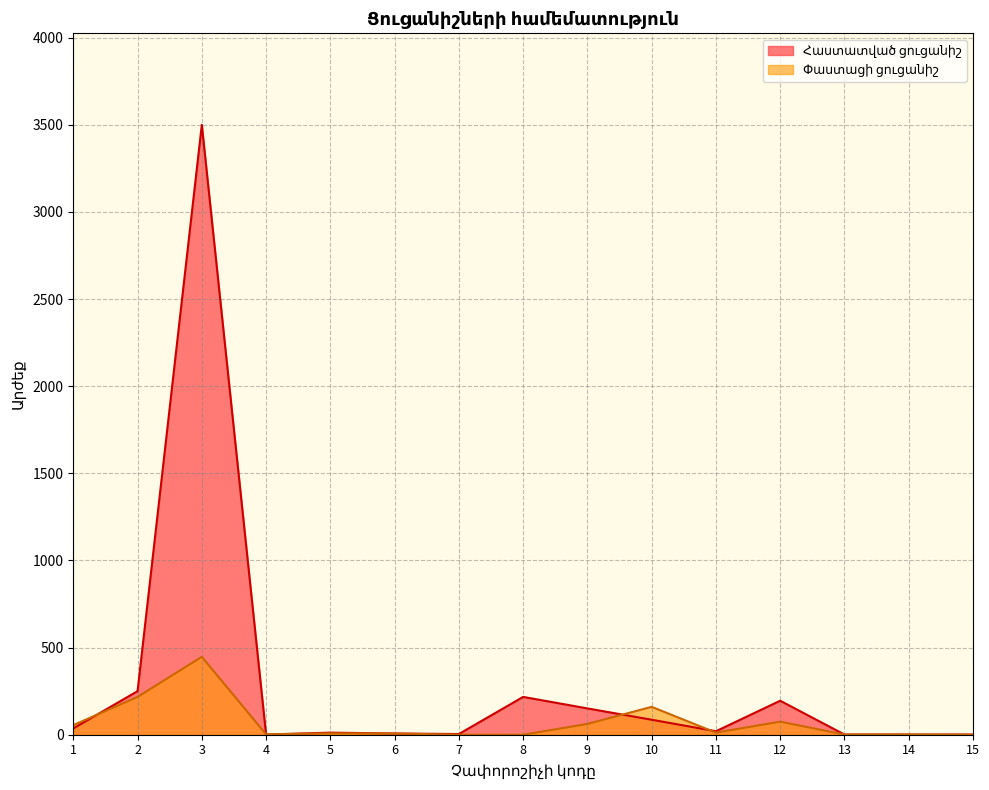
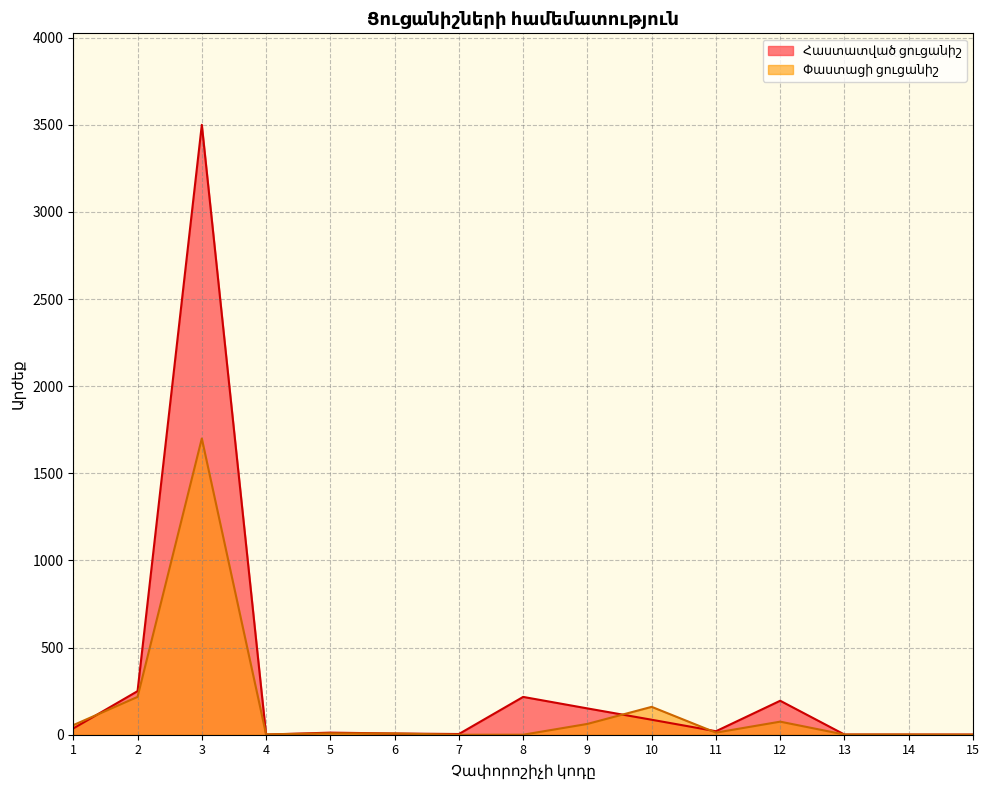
  {
    "Հաստատված ցուցանիշ": {
      "1": 40,
      "2": 250,
      "3": 3500,
      "8": 220,
      "9": 150,
      "10": 90,
      "12": 200
    },
    "Փաստացի ցուցանիշ": {
      "1": 60,
      "2": 220,
-     "3": 450,
+     "3": 1700,
      "8": 0,
      "9": 60,
      "10": 160,
      "12": 80
    }
  }
